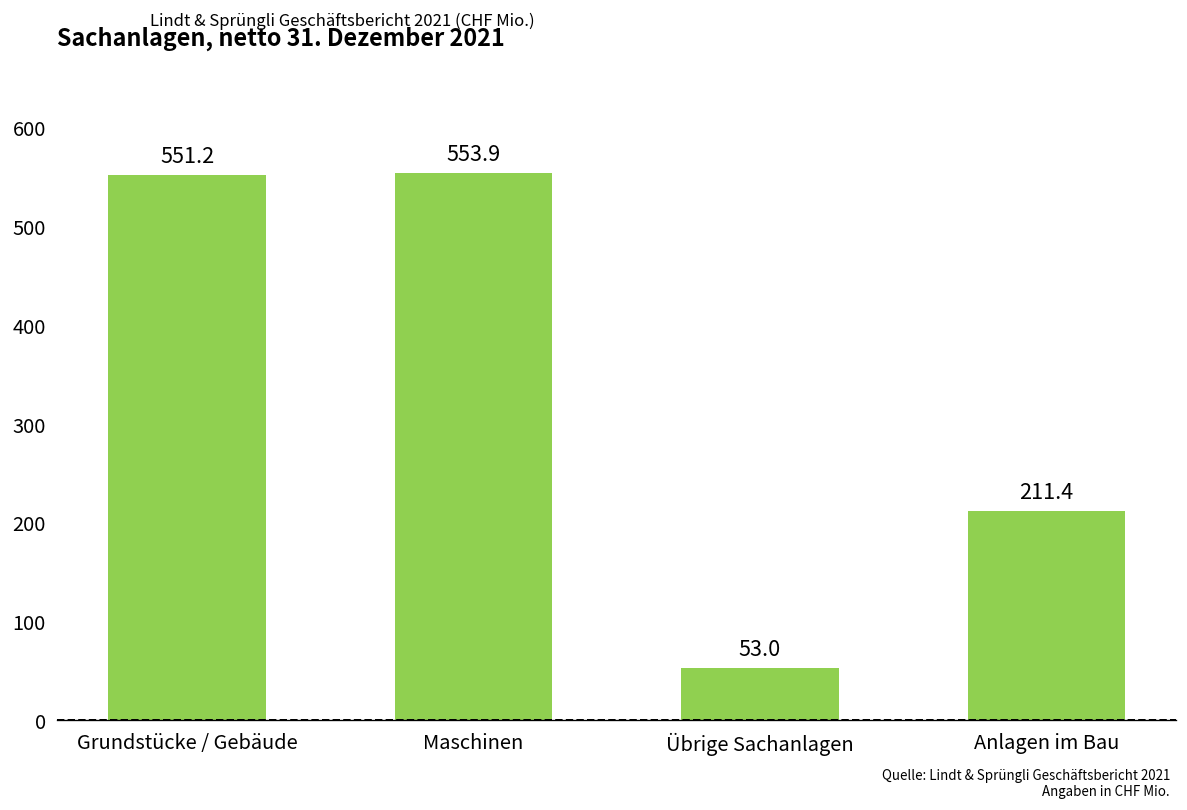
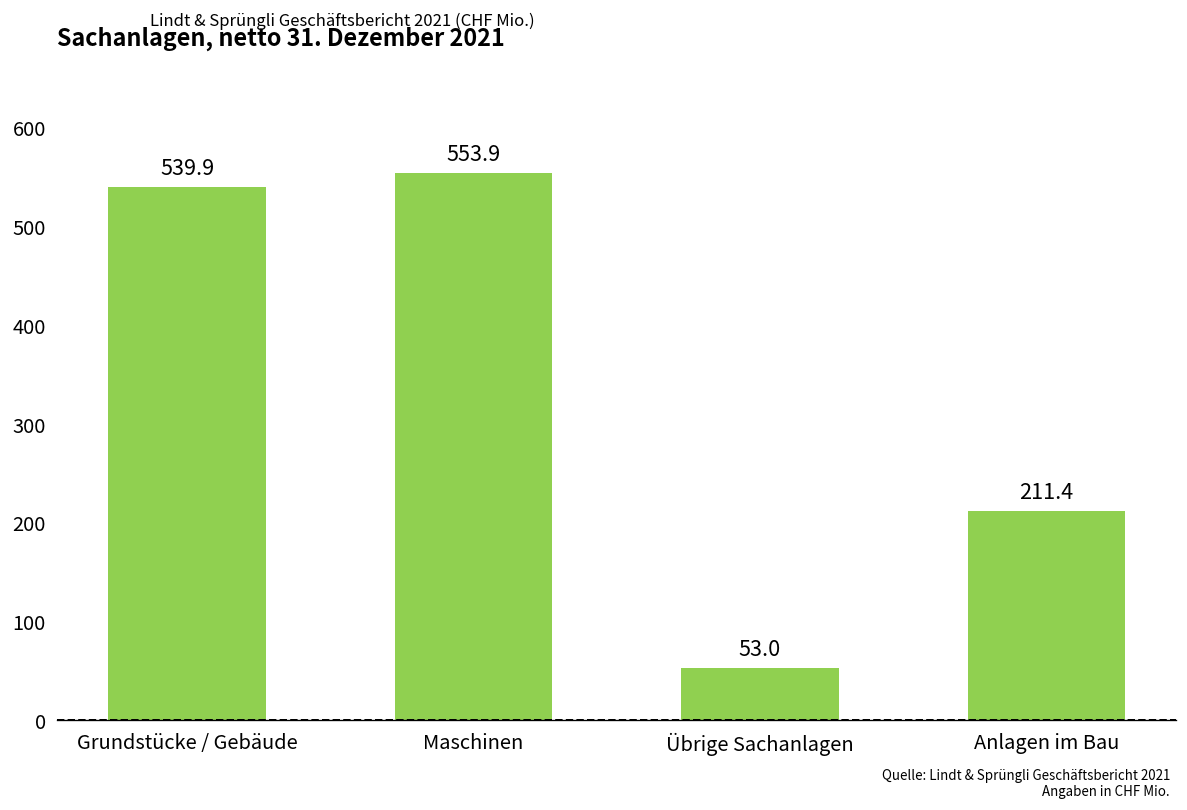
  {
-   "Grundstücke / Gebäude": 551.2,
+   "Grundstücke / Gebäude": 539.9,
    "Maschinen": 553.9,
    "Übrige Sachanlagen": 53.0,
    "Anlagen im Bau": 211.4
  }
